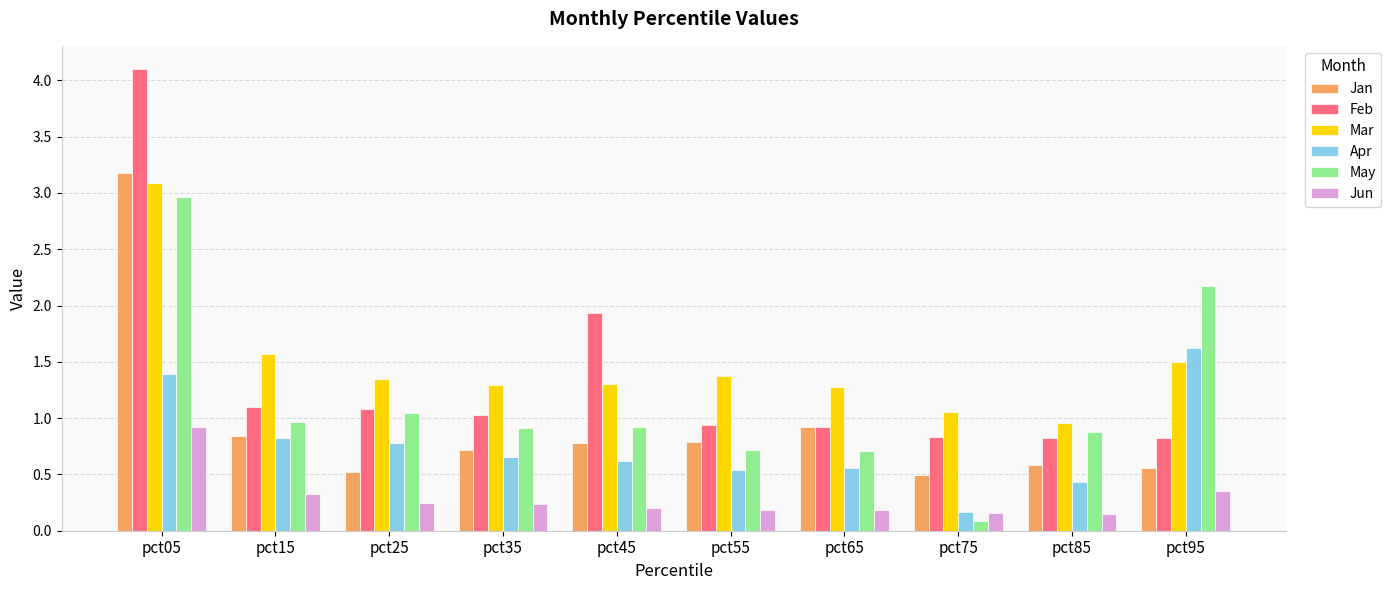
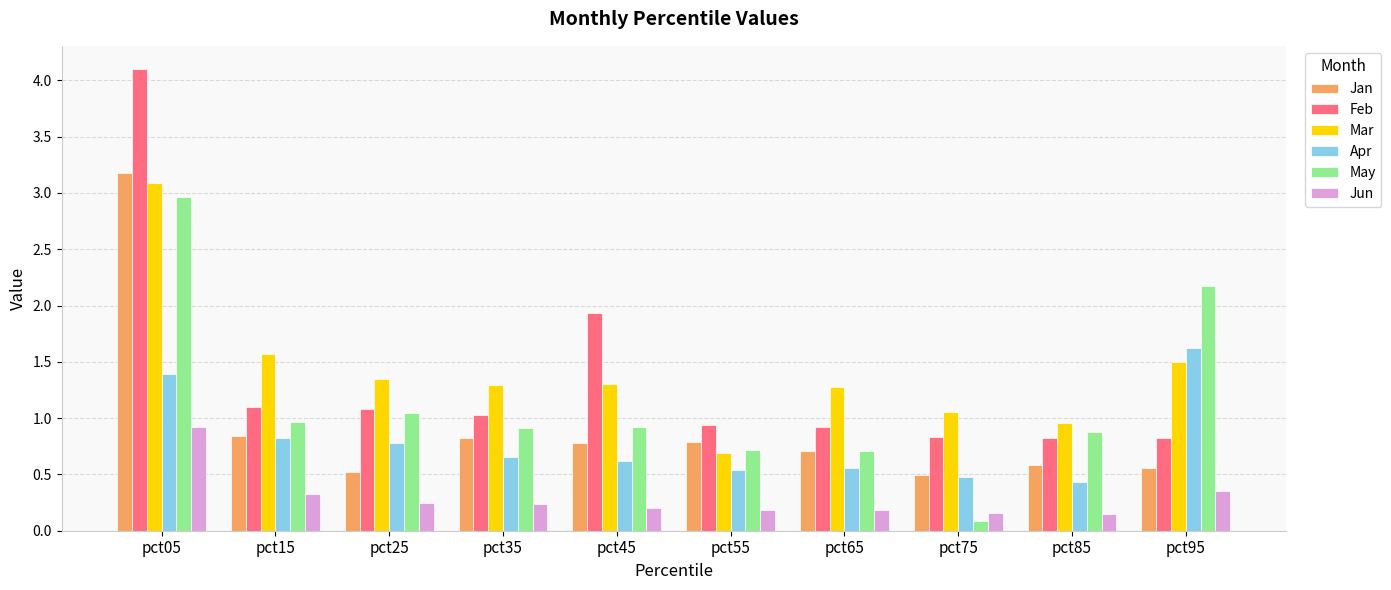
  {
    "Jan": {
      "pct05": 3.18,
      "pct15": 0.84,
      "pct25": 0.52,
-     "pct35": 0.72,
+     "pct35": 0.82,
      "pct45": 0.78,
      "pct55": 0.79,
-     "pct65": 0.92,
+     "pct65": 0.70,
      "pct75": 0.49,
      "pct85": 0.58,
      "pct95": 0.56
    },
    "Feb": {
      "pct05": 4.10,
      "pct15": 1.10,
      "pct25": 1.08,
      "pct35": 1.03,
      "pct45": 1.93,
      "pct55": 0.94,
      "pct65": 0.92,
      "pct75": 0.83,
      "pct85": 0.83,
      "pct95": 0.82
    },
    "Mar": {
      "pct05": 3.09,
      "pct15": 1.57,
      "pct25": 1.35,
      "pct35": 1.29,
      "pct45": 1.30,
-     "pct55": 1.37,
+     "pct55": 0.69,
      "pct65": 1.28,
      "pct75": 1.06,
      "pct85": 0.95,
      "pct95": 1.50
    },
    "Apr": {
      "pct05": 1.39,
      "pct15": 0.83,
      "pct25": 0.78,
      "pct35": 0.66,
      "pct45": 0.62,
      "pct55": 0.54,
      "pct65": 0.56,
-     "pct75": 0.17,
+     "pct75": 0.48,
      "pct85": 0.43,
      "pct95": 1.63
    },
    "May": {
      "pct05": 2.96,
      "pct15": 0.96,
      "pct25": 1.05,
      "pct35": 0.91,
      "pct45": 0.93,
      "pct55": 0.72,
      "pct65": 0.71,
      "pct75": 0.08,
      "pct85": 0.88,
      "pct95": 2.17
    },
    "Jun": {
      "pct05": 0.92,
      "pct15": 0.33,
      "pct25": 0.25,
      "pct35": 0.23,
      "pct45": 0.20,
      "pct55": 0.19,
      "pct65": 0.19,
      "pct75": 0.16,
      "pct85": 0.14,
      "pct95": 0.35
    }
  }
